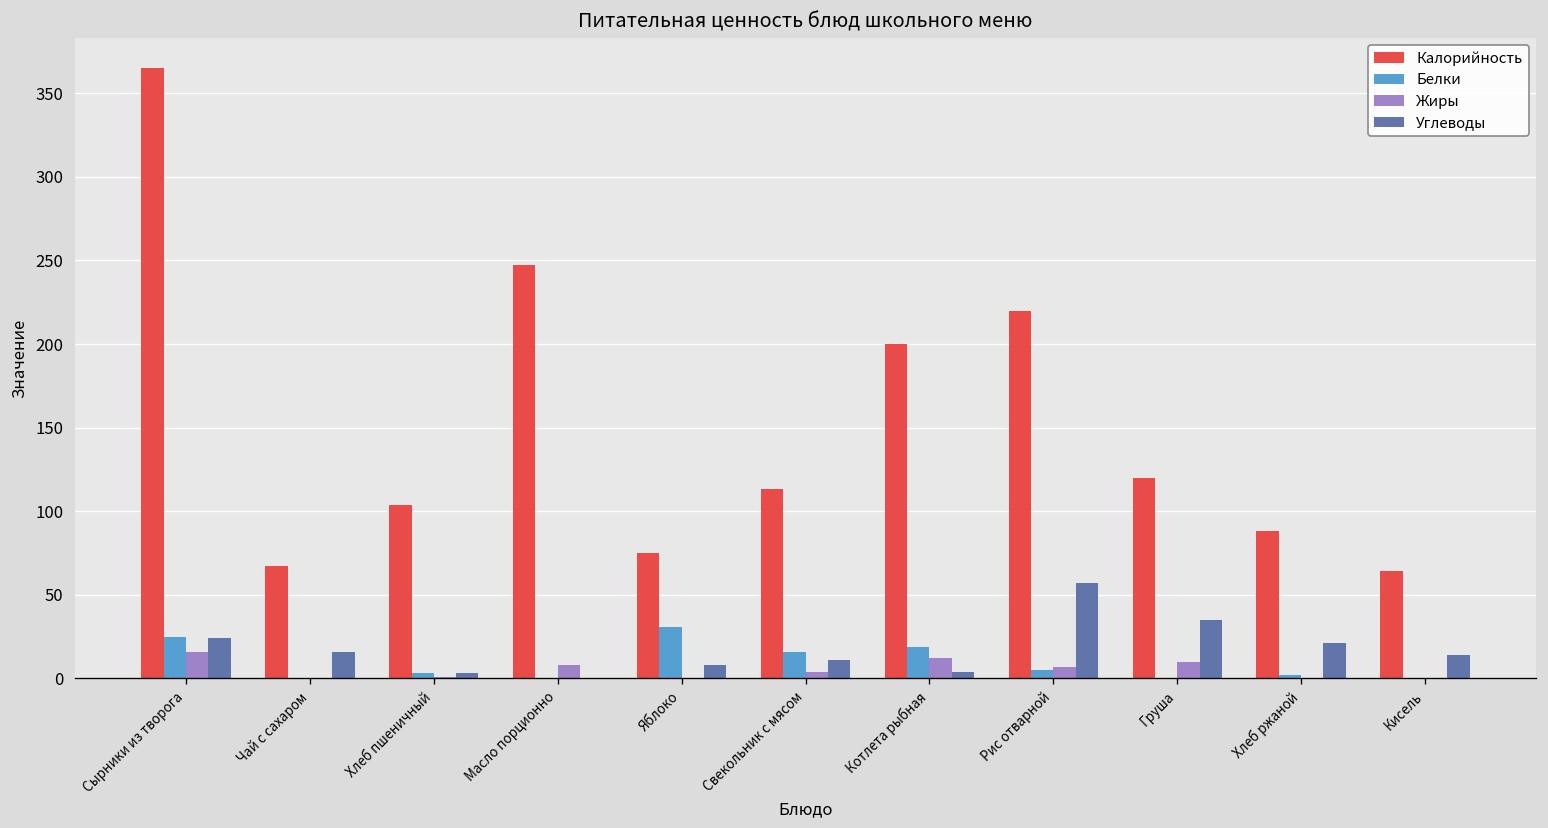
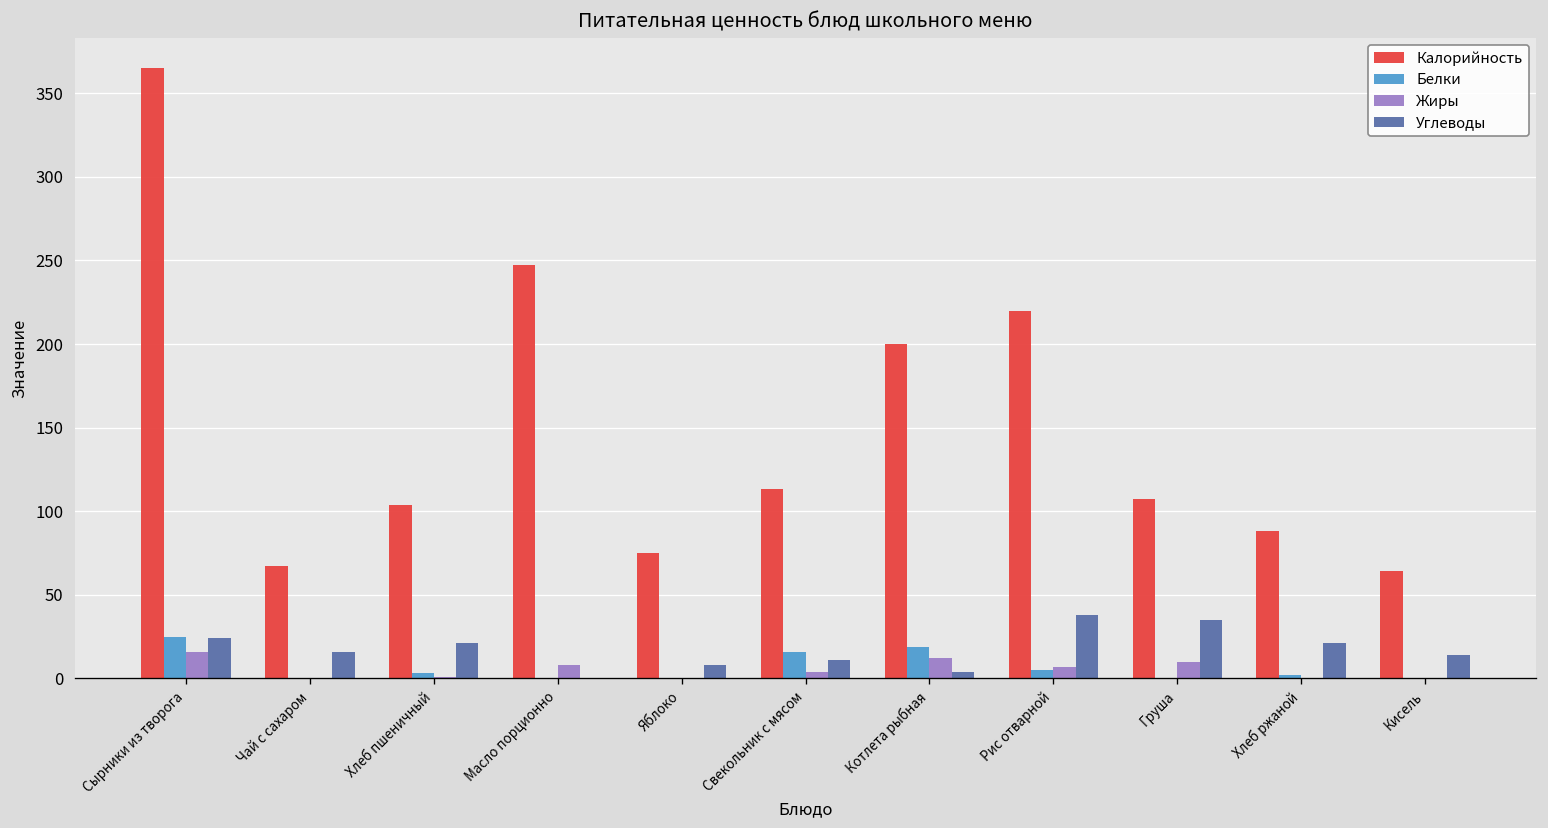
  {
    "Калорийность": {
      "Сырники из творога": 365,
      "Чай с сахаром": 67,
      "Хлеб пшеничный": 104,
      "Масло порционно": 247,
      "Яблоко": 75,
      "Свекольник с мясом": 113,
      "Котлета рыбная": 200,
      "Рис отварной": 220,
-     "Груша": 120,
+     "Груша": 107,
      "Хлеб ржаной": 88,
      "Кисель": 64
    },
    "Белки": {
      "Сырники из творога": 25,
      "Чай с сахаром": 0,
      "Хлеб пшеничный": 3,
      "Масло порционно": 0,
-     "Яблоко": 31,
+     "Яблоко": 0,
      "Свекольник с мясом": 16,
      "Котлета рыбная": 19,
      "Рис отварной": 5,
      "Груша": 0,
      "Хлеб ржаной": 2,
      "Кисель": 0
    },
    "Жиры": {
      "Сырники из творога": 16,
      "Чай с сахаром": 0,
      "Масло порционно": 8,
      "Яблоко": 0,
      "Свекольник с мясом": 4,
      "Котлета рыбная": 12,
      "Рис отварной": 7,
      "Груша": 10,
      "Хлеб ржаной": 0,
      "Кисель": 0
    },
    "Углеводы": {
      "Сырники из творога": 24,
      "Чай с сахаром": 16,
-     "Хлеб пшеничный": 3,
+     "Хлеб пшеничный": 21,
      "Масло порционно": 0,
      "Яблоко": 8,
      "Свекольник с мясом": 11,
      "Котлета рыбная": 4,
-     "Рис отварной": 57,
+     "Рис отварной": 38,
      "Груша": 35,
      "Хлеб ржаной": 21,
      "Кисель": 14
    }
  }
